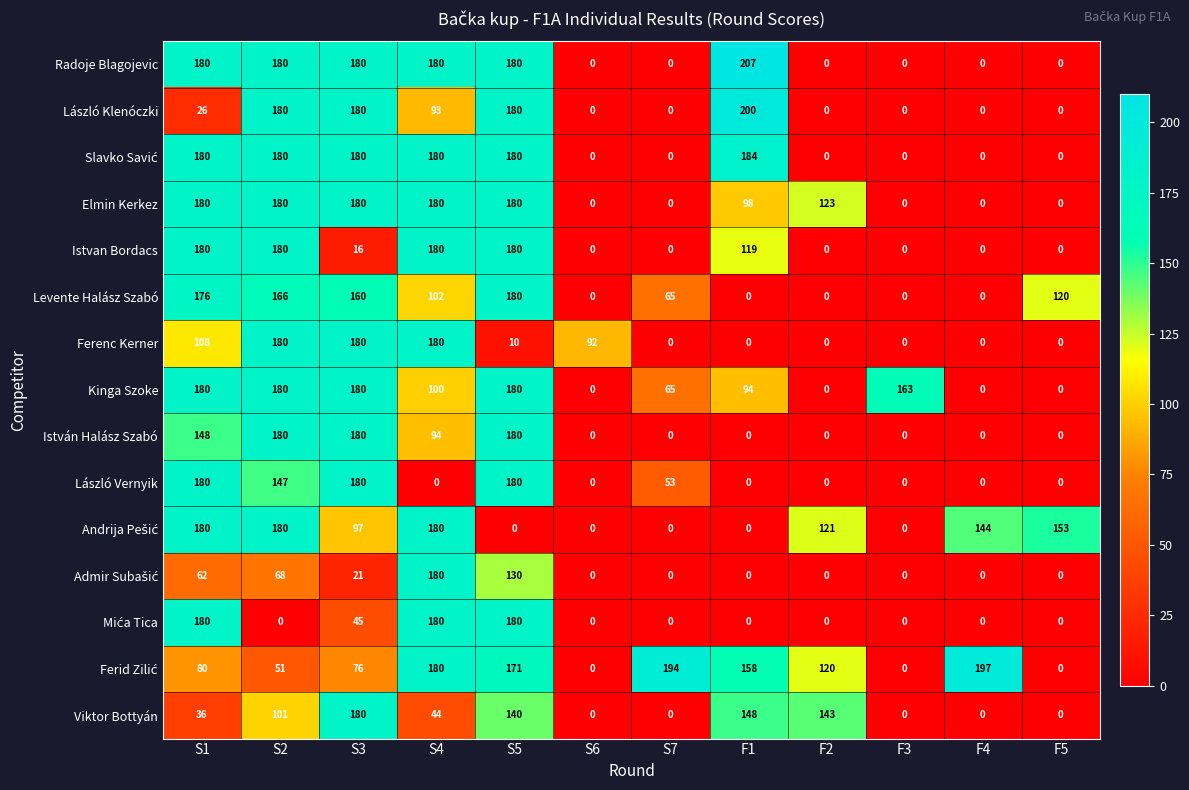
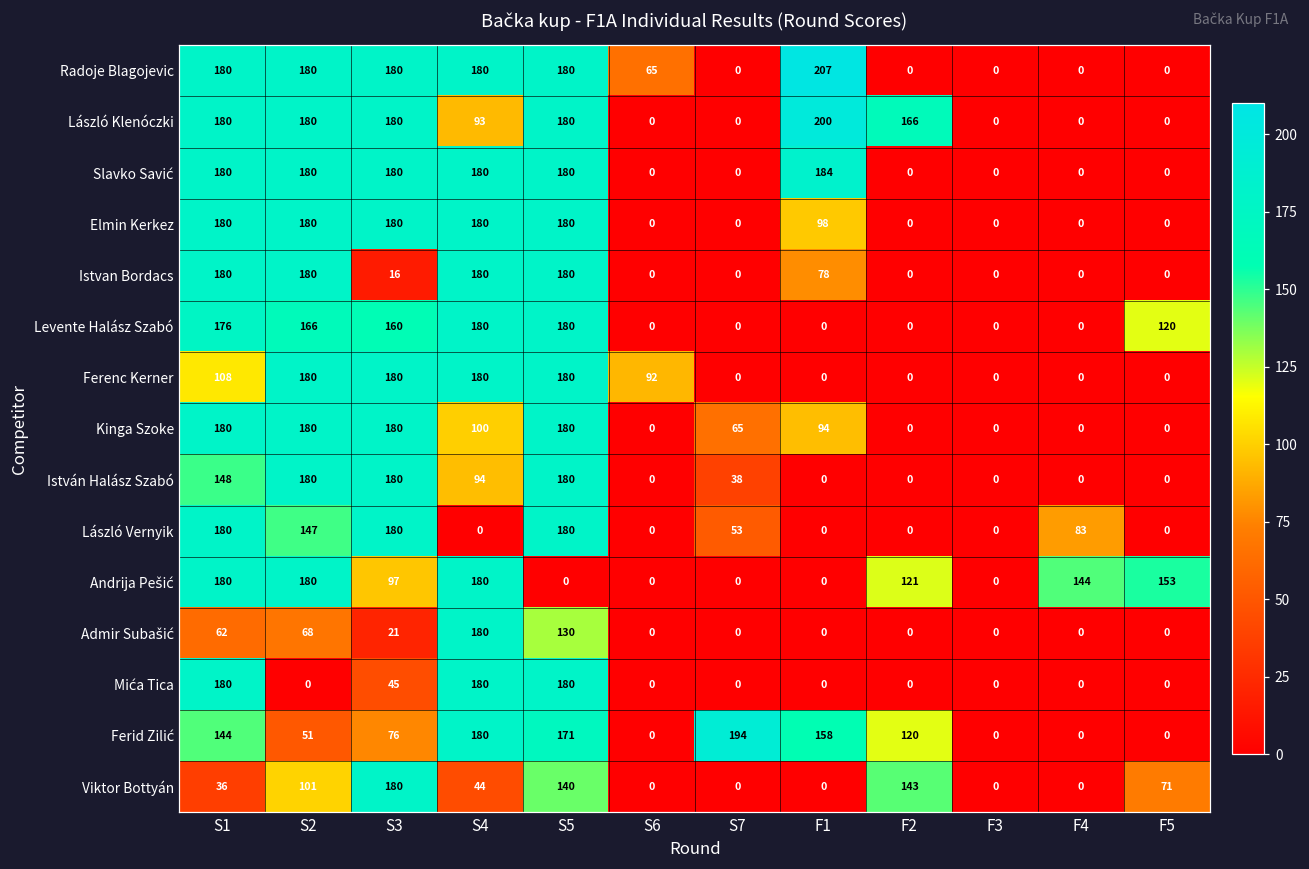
  {
    "Radoje Blagojevic": {
      "S1": 180,
      "S2": 180,
      "S3": 180,
      "S4": 180,
      "S5": 180,
-     "S6": 0,
+     "S6": 65,
      "S7": 0,
      "F1": 207,
      "F2": 0,
      "F3": 0,
      "F4": 0,
      "F5": 0
    },
    "László Klenóczki": {
-     "S1": 26,
+     "S1": 180,
      "S2": 180,
      "S3": 180,
      "S4": 93,
      "S5": 180,
      "S6": 0,
      "S7": 0,
      "F1": 200,
-     "F2": 0,
+     "F2": 166,
      "F3": 0,
      "F4": 0,
      "F5": 0
    },
    "Slavko Savić": {
      "S1": 180,
      "S2": 180,
      "S3": 180,
      "S4": 180,
      "S5": 180,
      "S6": 0,
      "S7": 0,
      "F1": 184,
      "F2": 0,
      "F3": 0,
      "F4": 0,
      "F5": 0
    },
    "Elmin Kerkez": {
      "S1": 180,
      "S2": 180,
      "S3": 180,
      "S4": 180,
      "S5": 180,
      "S6": 0,
      "S7": 0,
      "F1": 98,
-     "F2": 123,
+     "F2": 0,
      "F3": 0,
      "F4": 0,
      "F5": 0
    },
    "Istvan Bordacs": {
      "S1": 180,
      "S2": 180,
      "S3": 16,
      "S4": 180,
      "S5": 180,
      "S6": 0,
      "S7": 0,
-     "F1": 119,
+     "F1": 78,
      "F2": 0,
      "F3": 0,
      "F4": 0,
      "F5": 0
    },
    "Levente Halász Szabó": {
      "S1": 176,
      "S2": 166,
      "S3": 160,
-     "S4": 102,
+     "S4": 180,
      "S5": 180,
      "S6": 0,
-     "S7": 65,
+     "S7": 0,
      "F1": 0,
      "F2": 0,
      "F3": 0,
      "F4": 0,
      "F5": 120
    },
    "Ferenc Kerner": {
      "S1": 108,
      "S2": 180,
      "S3": 180,
      "S4": 180,
-     "S5": 10,
+     "S5": 180,
      "S6": 92,
      "S7": 0,
      "F1": 0,
      "F2": 0,
      "F3": 0,
      "F4": 0,
      "F5": 0
    },
    "Kinga Szoke": {
      "S1": 180,
      "S2": 180,
      "S3": 180,
      "S4": 100,
      "S5": 180,
      "S6": 0,
      "S7": 65,
      "F1": 94,
      "F2": 0,
-     "F3": 163,
+     "F3": 0,
      "F4": 0,
      "F5": 0
    },
    "István Halász Szabó": {
      "S1": 148,
      "S2": 180,
      "S3": 180,
      "S4": 94,
      "S5": 180,
      "S6": 0,
-     "S7": 0,
+     "S7": 38,
      "F1": 0,
      "F2": 0,
      "F3": 0,
      "F4": 0,
      "F5": 0
    },
    "László Vernyik": {
      "S1": 180,
      "S2": 147,
      "S3": 180,
      "S4": 0,
      "S5": 180,
      "S6": 0,
      "S7": 53,
      "F1": 0,
      "F2": 0,
      "F3": 0,
-     "F4": 0,
+     "F4": 83,
      "F5": 0
    },
    "Andrija Pešić": {
      "S1": 180,
      "S2": 180,
      "S3": 97,
      "S4": 180,
      "S5": 0,
      "S6": 0,
      "S7": 0,
      "F1": 0,
      "F2": 121,
      "F3": 0,
      "F4": 144,
      "F5": 153
    },
    "Admir Subašić": {
      "S1": 62,
      "S2": 68,
      "S3": 21,
      "S4": 180,
      "S5": 130,
      "S6": 0,
      "S7": 0,
      "F1": 0,
      "F2": 0,
      "F3": 0,
      "F4": 0,
      "F5": 0
    },
    "Mića Tica": {
      "S1": 180,
      "S2": 0,
      "S3": 45,
      "S4": 180,
      "S5": 180,
      "S6": 0,
      "S7": 0,
      "F1": 0,
      "F2": 0,
      "F3": 0,
      "F4": 0,
      "F5": 0
    },
    "Ferid Zilić": {
-     "S1": 80,
+     "S1": 144,
      "S2": 51,
      "S3": 76,
      "S4": 180,
      "S5": 171,
      "S6": 0,
      "S7": 194,
      "F1": 158,
      "F2": 120,
      "F3": 0,
-     "F4": 197,
+     "F4": 0,
      "F5": 0
    },
    "Viktor Bottyán": {
      "S1": 36,
      "S2": 101,
      "S3": 180,
      "S4": 44,
      "S5": 140,
      "S6": 0,
      "S7": 0,
-     "F1": 148,
+     "F1": 0,
      "F2": 143,
      "F3": 0,
      "F4": 0,
-     "F5": 0
+     "F5": 71
    }
  }
